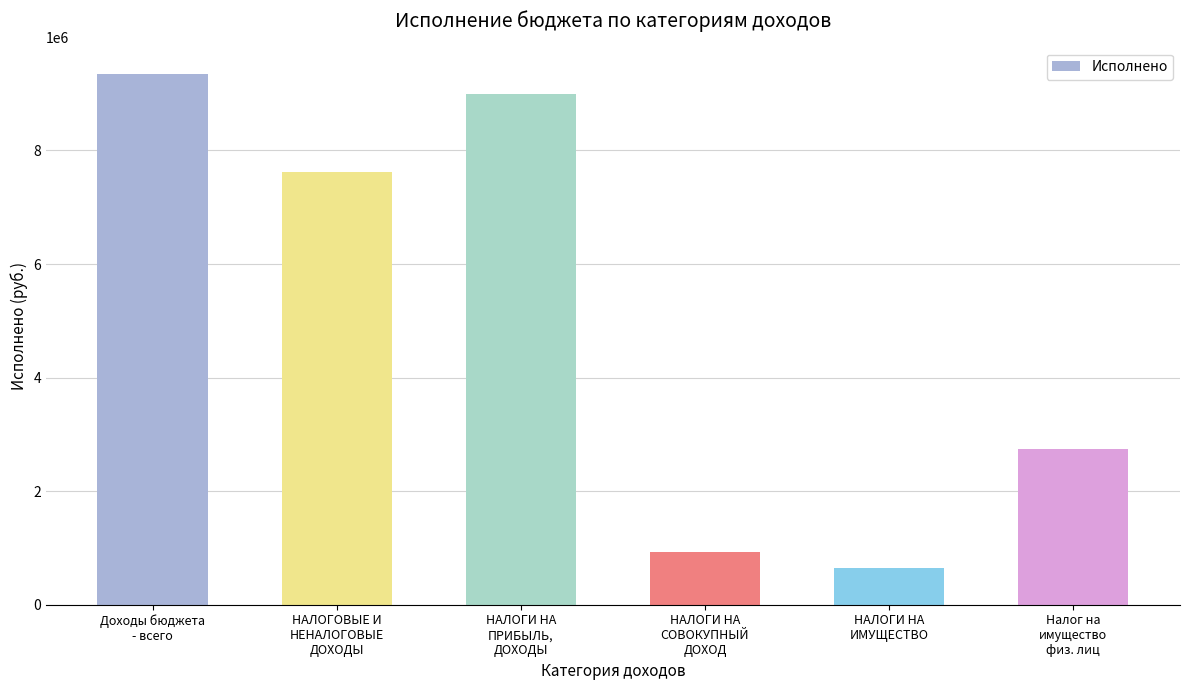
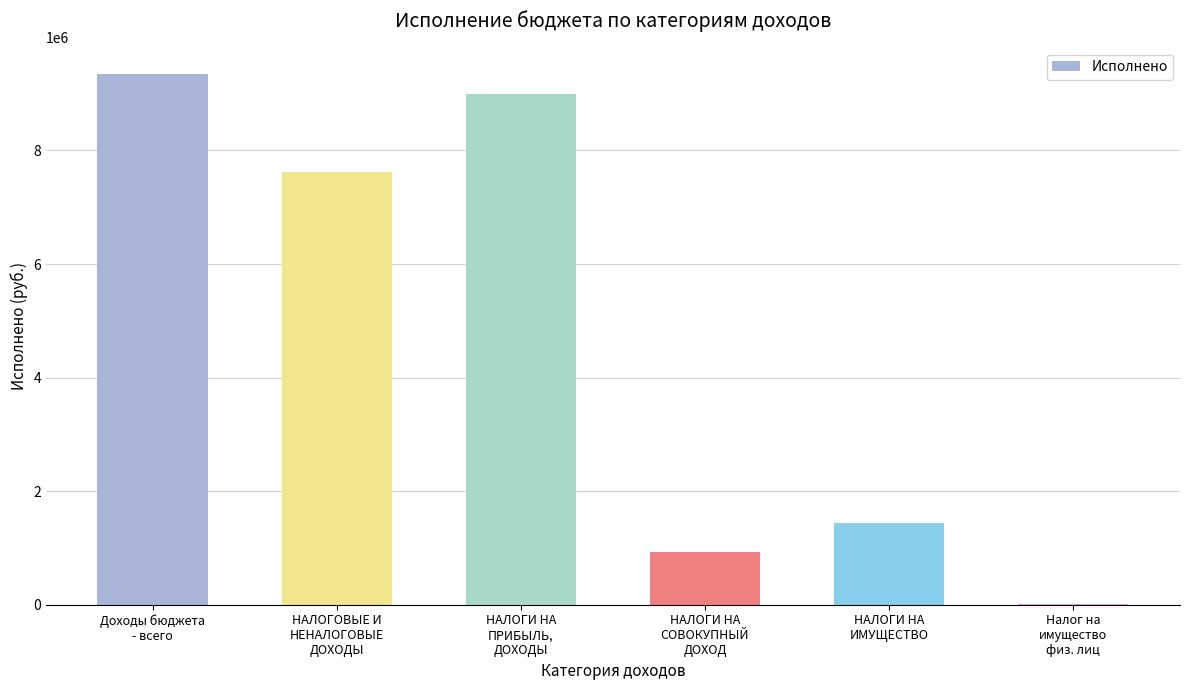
  {
    "Доходы бюджета - всего": 9300000,
    "НАЛОГОВЫЕ И НЕНАЛОГОВЫЕ ДОХОДЫ": 7600000,
    "НАЛОГИ НА ПРИБЫЛЬ, ДОХОДЫ": 9000000,
    "НАЛОГИ НА СОВОКУПНЫЙ ДОХОД": 900000,
-   "НАЛОГИ НА ИМУЩЕСТВО": 600000,
-   "Налог на имущество физ. лиц": 2700000
+   "НАЛОГИ НА ИМУЩЕСТВО": 1400000,
+   "Налог на имущество физ. лиц": 0
  }
